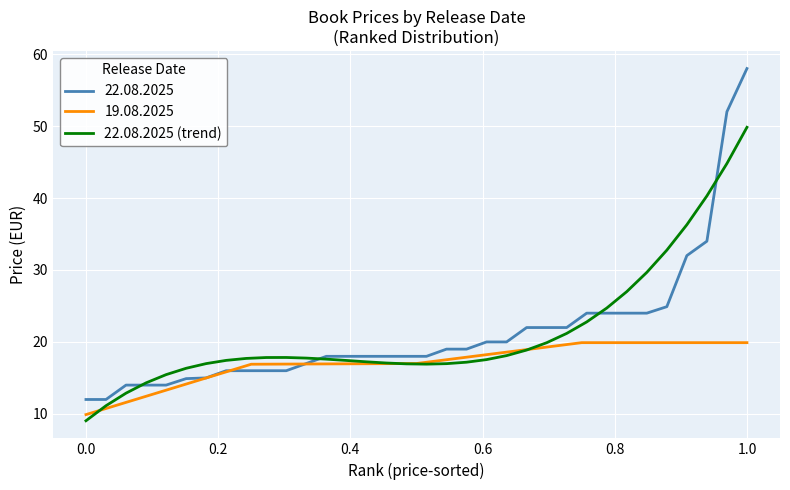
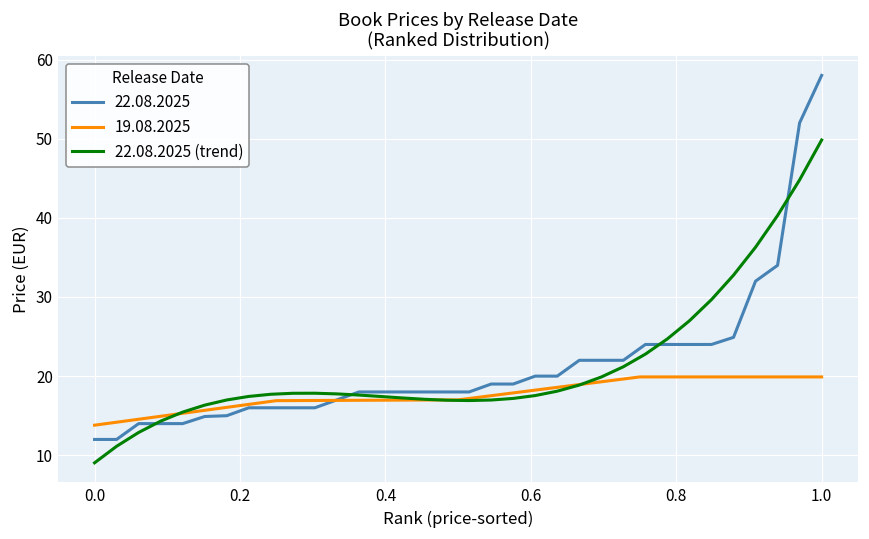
  {
    "22.08.2025": {
      "0.0": 12,
      "1.0": 58
    },
    "19.08.2025": {
-     "0.0": 10,
+     "0.0": 14,
      "1.0": 20
    },
    "22.08.2025 (trend)": {
      "0.0": 9,
      "1.0": 50
    }
  }
